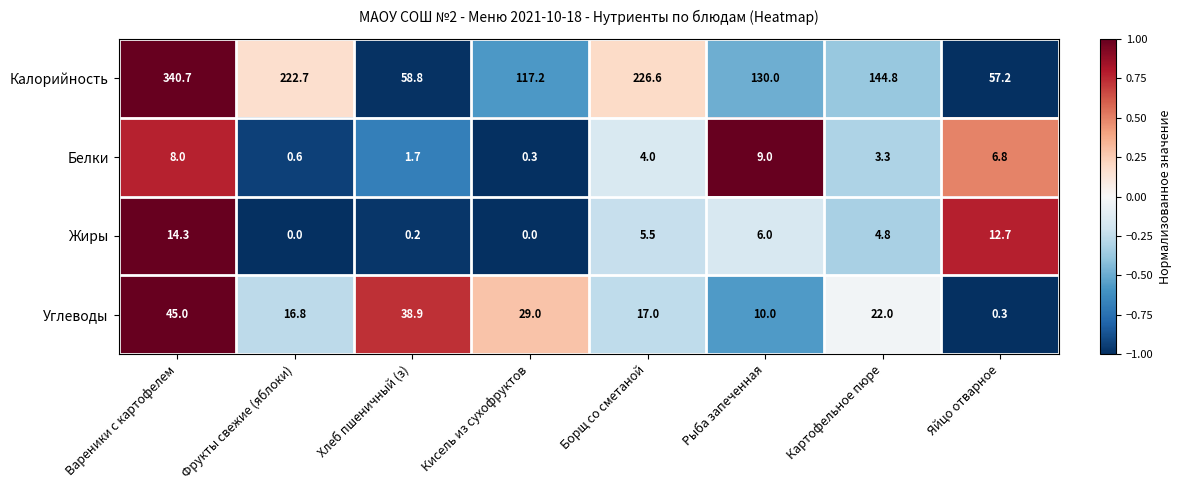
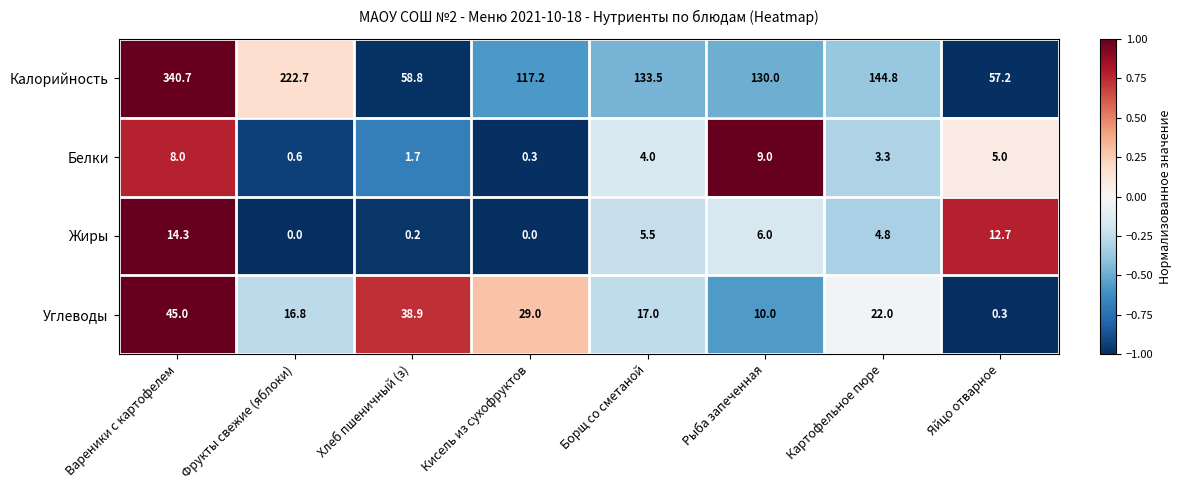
  {
    "Калорийность": {
      "Вареники с картофелем": 340.7,
      "Фрукты свежие (яблоки)": 222.7,
      "Хлеб пшеничный (з)": 58.8,
      "Кисель из сухофруктов": 117.2,
-     "Борщ со сметаной": 226.6,
+     "Борщ со сметаной": 133.5,
      "Рыба запеченная": 130.0,
      "Картофельное пюре": 144.8,
      "Яйцо отварное": 57.2
    },
    "Белки": {
      "Вареники с картофелем": 8.0,
      "Фрукты свежие (яблоки)": 0.6,
      "Хлеб пшеничный (з)": 1.7,
      "Кисель из сухофруктов": 0.3,
      "Борщ со сметаной": 4.0,
      "Рыба запеченная": 9.0,
      "Картофельное пюре": 3.3,
-     "Яйцо отварное": 6.8
+     "Яйцо отварное": 5.0
    },
    "Жиры": {
      "Вареники с картофелем": 14.3,
      "Фрукты свежие (яблоки)": 0.0,
      "Хлеб пшеничный (з)": 0.2,
      "Кисель из сухофруктов": 0.0,
      "Борщ со сметаной": 5.5,
      "Рыба запеченная": 6.0,
      "Картофельное пюре": 4.8,
      "Яйцо отварное": 12.7
    },
    "Углеводы": {
      "Вареники с картофелем": 45.0,
      "Фрукты свежие (яблоки)": 16.8,
      "Хлеб пшеничный (з)": 38.9,
      "Кисель из сухофруктов": 29.0,
      "Борщ со сметаной": 17.0,
      "Рыба запеченная": 10.0,
      "Картофельное пюре": 22.0,
      "Яйцо отварное": 0.3
    }
  }
